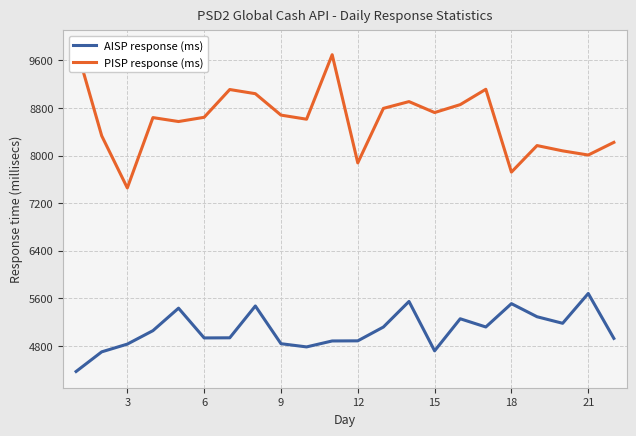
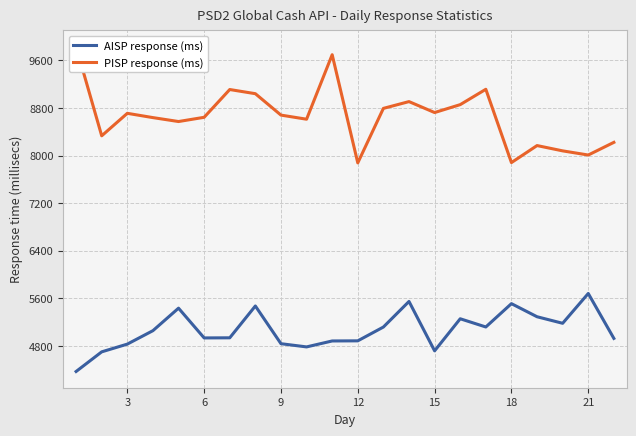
  {
    "AISP response (ms)": {
      "3": 4800,
      "6": 4900,
      "9": 4800,
      "12": 4900,
      "15": 4700,
      "18": 5500,
      "21": 5700
    },
    "PISP response (ms)": {
-     "3": 7500,
+     "3": 8700,
      "6": 8600,
      "9": 8700,
      "12": 7900,
      "15": 8700,
-     "18": 7700,
+     "18": 7900,
      "21": 8000
    }
  }
